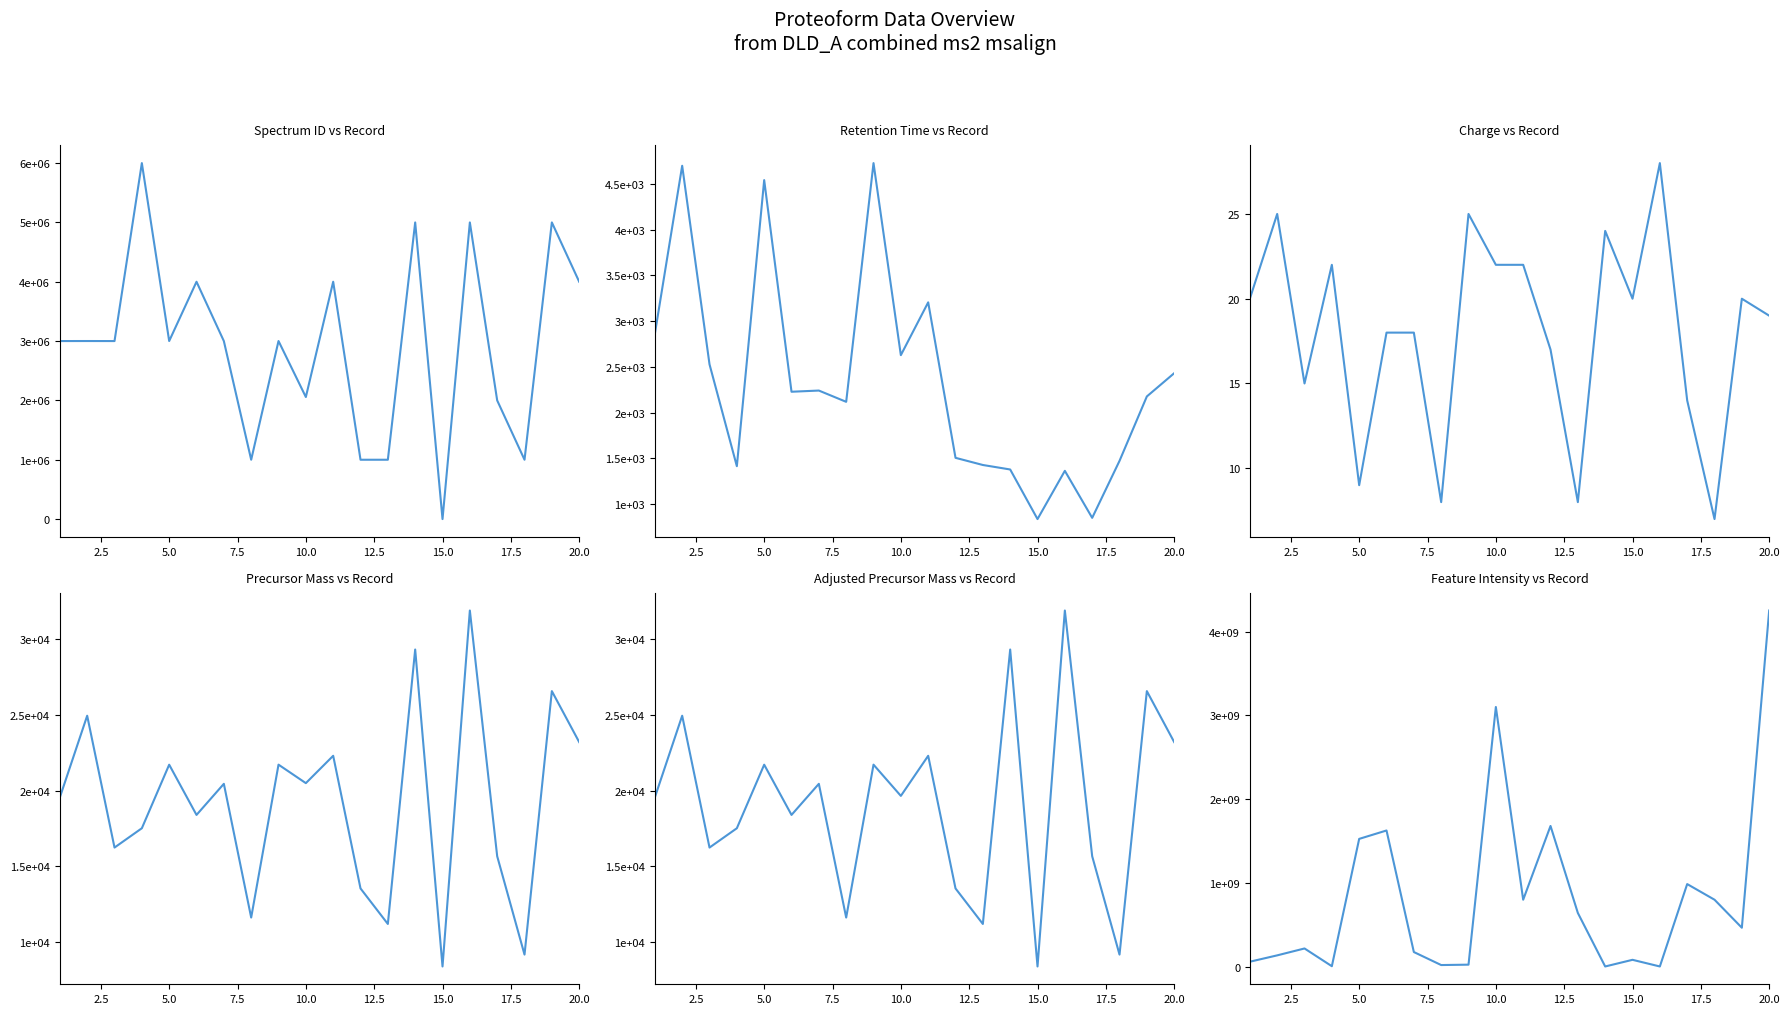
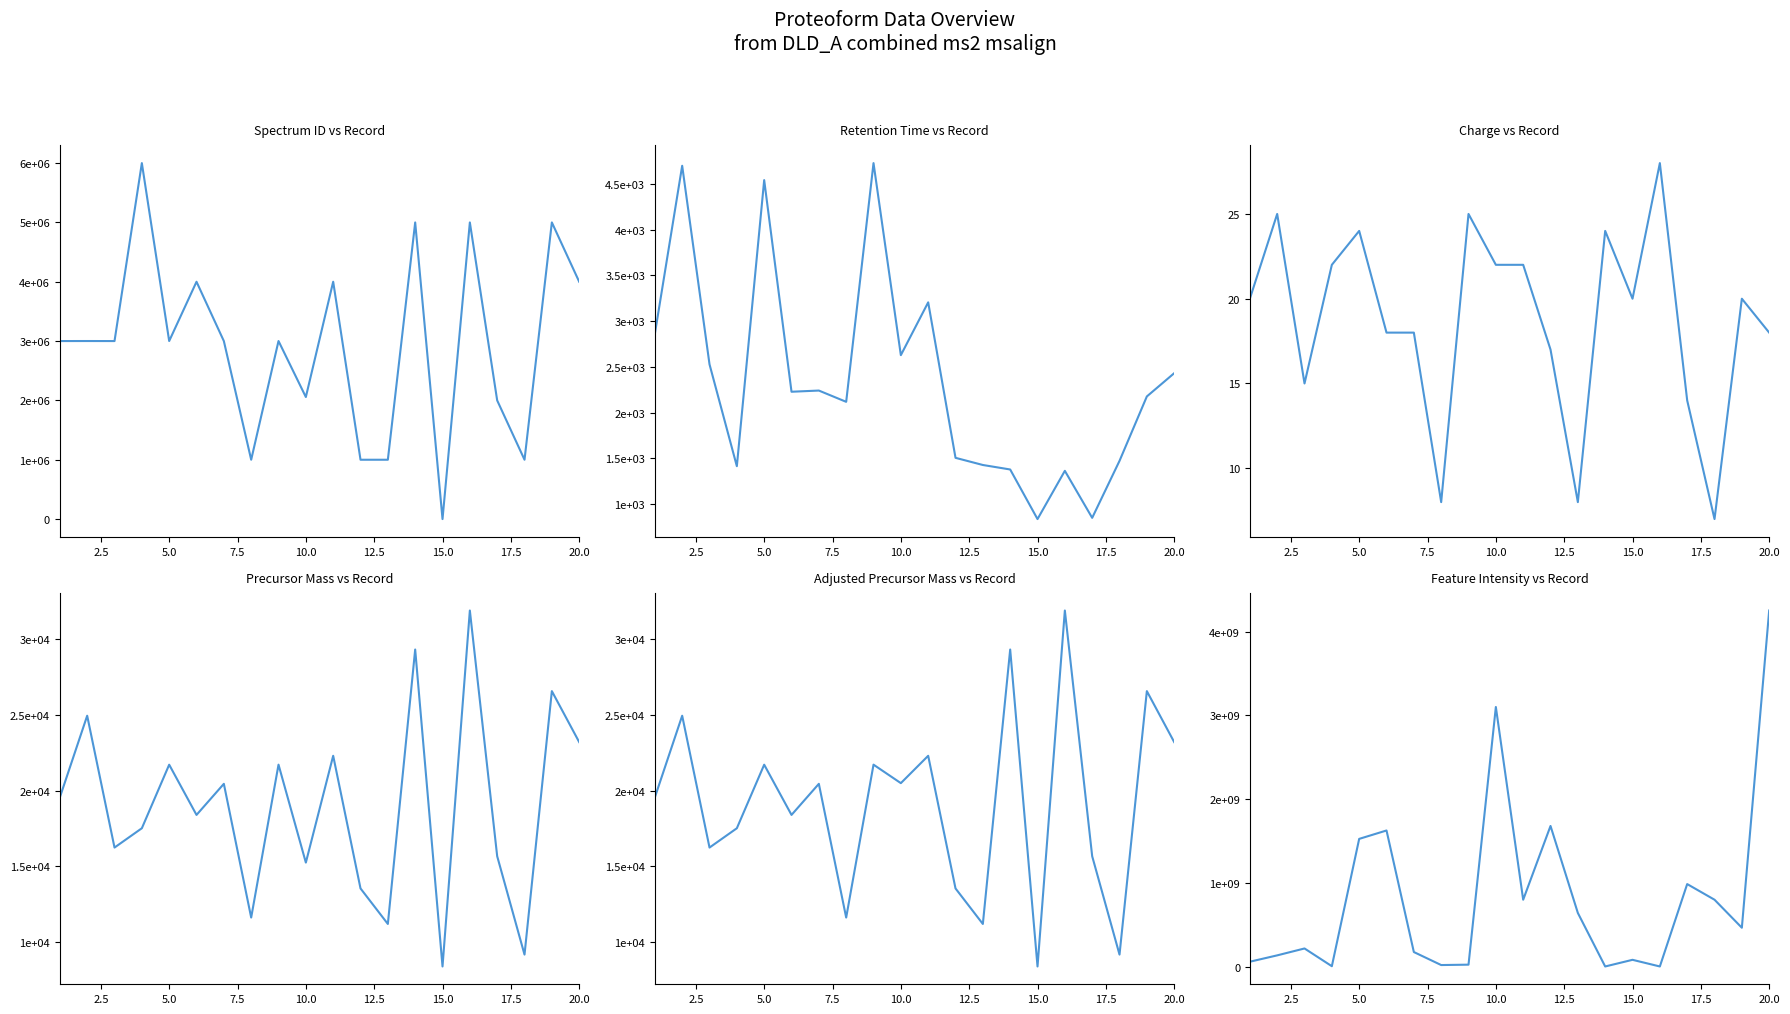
  {
    "Spectrum ID vs Record": {
      "5.0": 3000000,
      "10.0": 2100000,
      "15.0": 0,
      "20.0": 4000000
    },
    "Retention Time vs Record": {
      "5.0": 4500,
      "10.0": 2600,
      "15.0": 800,
      "20.0": 2400
    },
    "Charge vs Record": {
-     "5.0": 9,
+     "5.0": 24,
      "10.0": 22,
      "15.0": 20,
-     "20.0": 19
+     "20.0": 18
    },
    "Precursor Mass vs Record": {
      "5.0": 21700,
-     "10.0": 20500,
+     "10.0": 15200,
      "15.0": 8400,
      "20.0": 23200
    },
    "Adjusted Precursor Mass vs Record": {
      "5.0": 21700,
-     "10.0": 19600,
+     "10.0": 20500,
      "15.0": 8400,
      "20.0": 23200
    },
    "Feature Intensity vs Record": {
      "5.0": 1500000000,
      "10.0": 3100000000,
      "15.0": 100000000,
      "20.0": 4300000000
    }
  }
